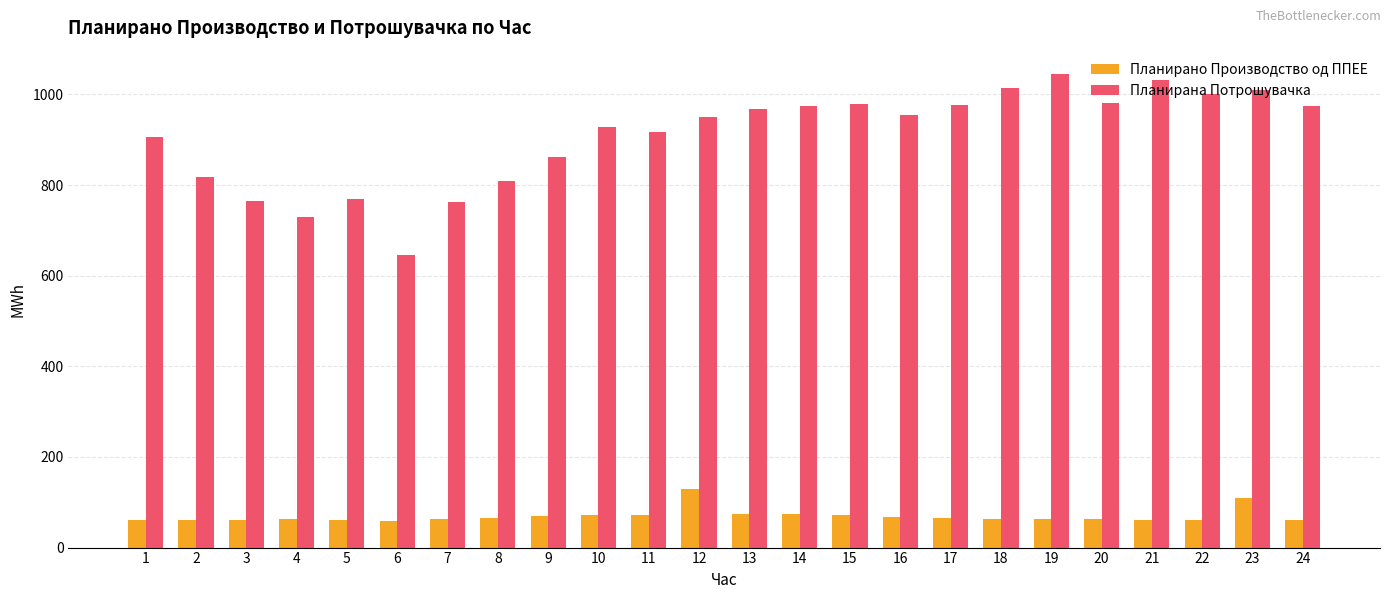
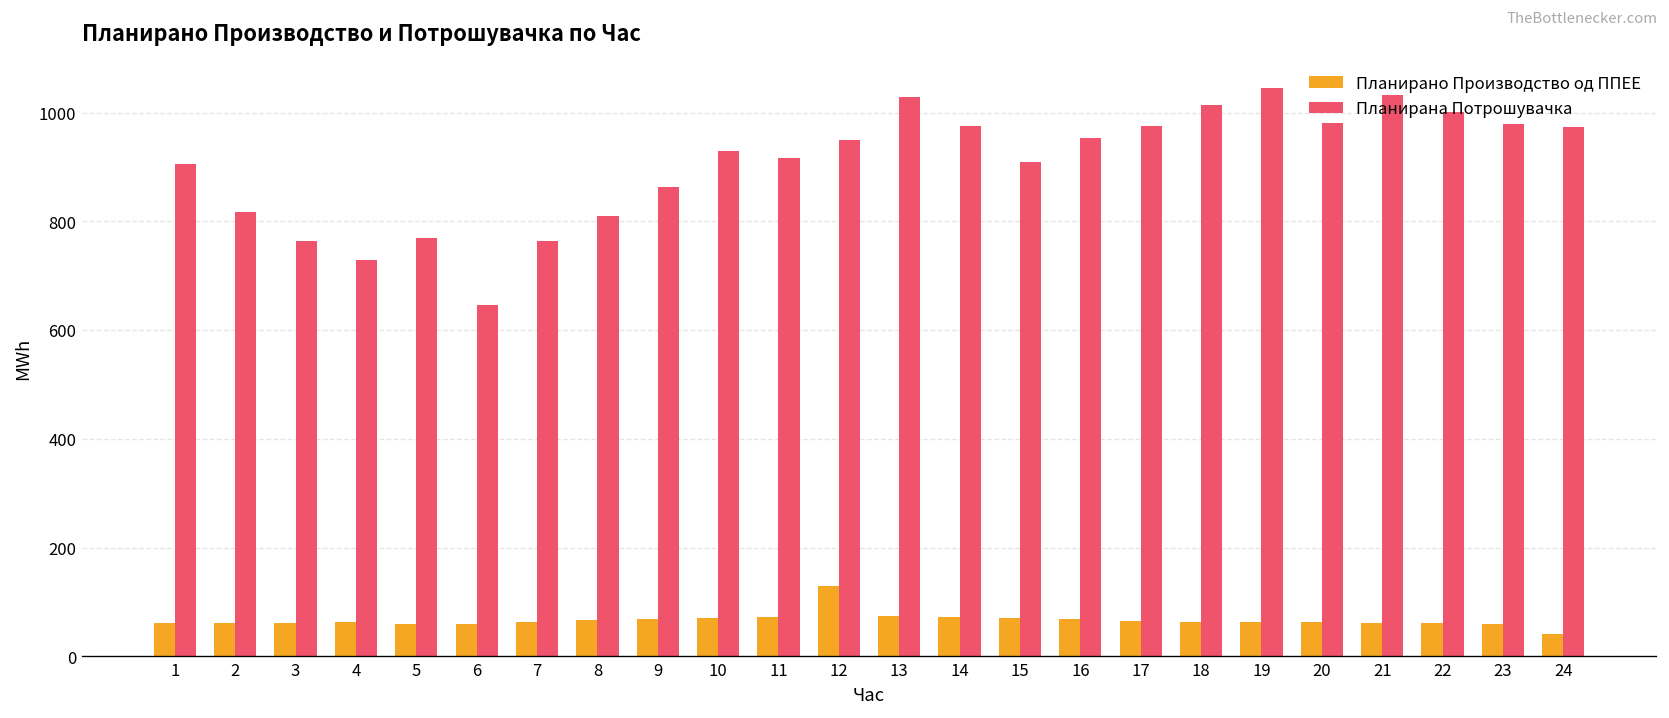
  {
    "Планирано Производство од ППЕЕ": {
      "1": 60,
      "2": 60,
      "3": 60,
      "4": 60,
      "5": 60,
      "6": 60,
      "7": 60,
      "8": 70,
      "9": 70,
      "10": 70,
      "11": 70,
      "12": 130,
      "13": 70,
      "14": 70,
      "15": 70,
      "16": 70,
      "17": 60,
      "18": 60,
      "19": 60,
      "20": 60,
      "21": 60,
      "22": 60,
-     "23": 110,
-     "24": 60
+     "23": 60,
+     "24": 40
    },
    "Планирана Потрошувачка": {
      "1": 910,
      "2": 820,
      "3": 760,
      "4": 730,
      "5": 770,
      "6": 650,
      "7": 760,
      "8": 810,
      "9": 860,
      "10": 930,
      "11": 920,
      "12": 950,
-     "13": 970,
+     "13": 1030,
      "14": 980,
-     "15": 980,
+     "15": 910,
      "16": 950,
      "17": 980,
      "18": 1010,
      "19": 1040,
      "20": 980,
      "21": 1030,
      "22": 1000,
-     "23": 1010,
+     "23": 980,
      "24": 970
    }
  }
